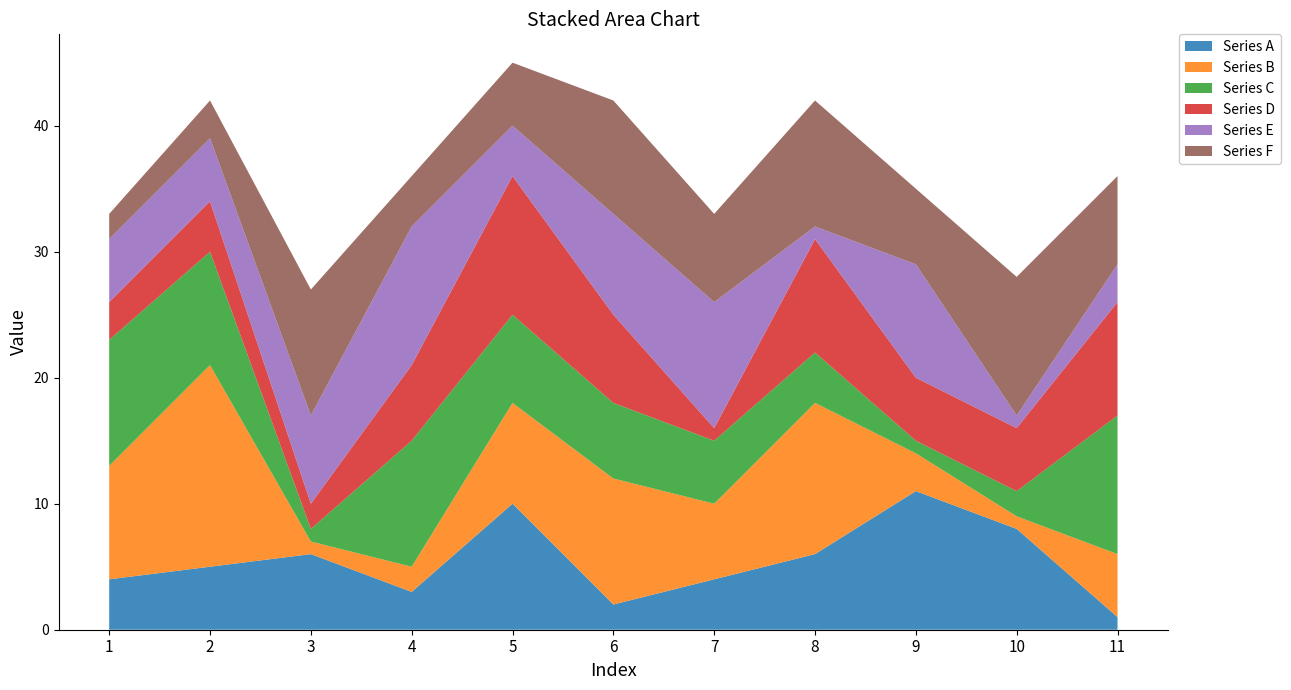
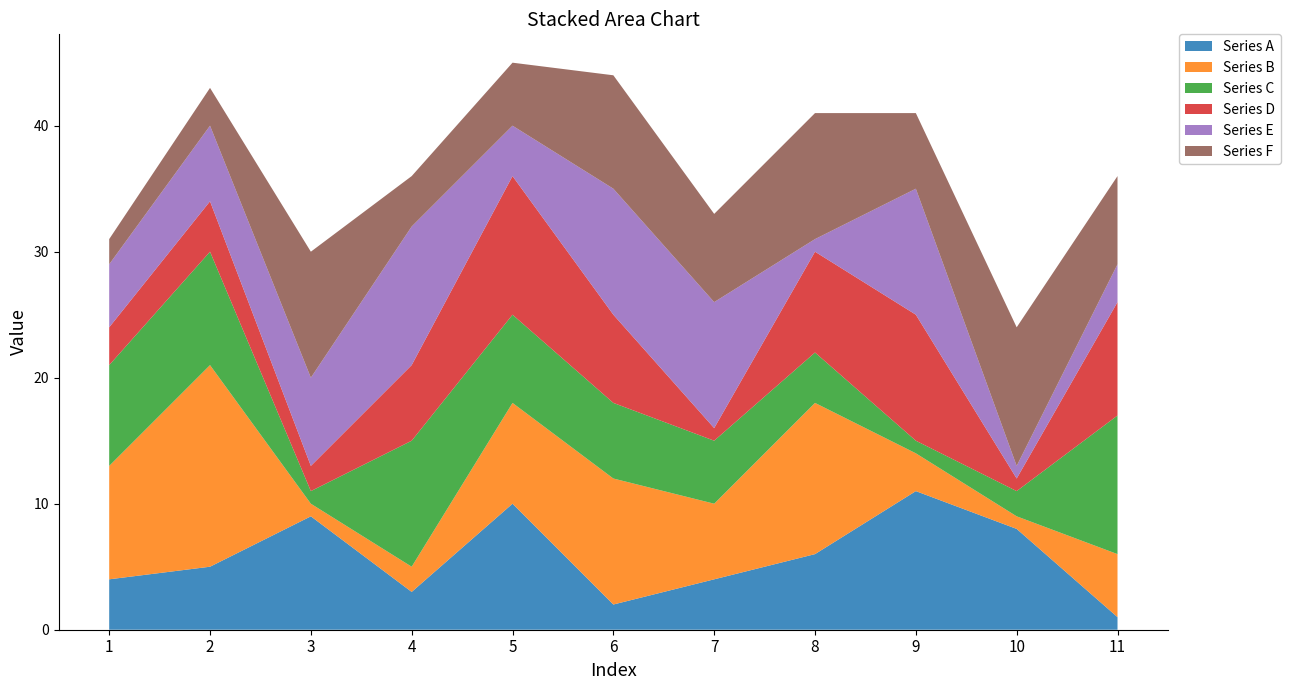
  {
    "Series A": {
      "1": 4,
      "2": 5,
-     "3": 6,
+     "3": 9,
      "4": 3,
      "5": 10,
      "6": 2,
      "7": 4,
      "8": 6,
      "9": 11,
      "10": 8,
      "11": 1
    },
    "Series B": {
      "1": 9,
      "2": 16,
      "3": 1,
      "4": 2,
      "5": 8,
      "6": 10,
      "7": 6,
      "8": 12,
      "9": 3,
      "10": 1,
      "11": 5
    },
    "Series C": {
-     "1": 10,
+     "1": 8,
      "2": 9,
      "3": 1,
      "4": 10,
      "5": 7,
      "6": 6,
      "7": 5,
      "8": 4,
      "9": 1,
      "10": 2,
      "11": 11
    },
    "Series D": {
      "1": 3,
      "2": 4,
      "3": 2,
      "4": 6,
      "5": 11,
      "6": 7,
      "7": 1,
-     "8": 9,
-     "9": 5,
-     "10": 5,
+     "8": 8,
+     "9": 10,
+     "10": 1,
      "11": 9
    },
    "Series E": {
      "1": 5,
-     "2": 5,
+     "2": 6,
      "3": 7,
      "4": 11,
      "5": 4,
-     "6": 8,
+     "6": 10,
      "7": 10,
      "8": 1,
-     "9": 9,
+     "9": 10,
      "10": 1,
      "11": 3
    },
    "Series F": {
      "1": 2,
      "2": 3,
      "3": 10,
      "4": 4,
      "5": 5,
      "6": 9,
      "7": 7,
      "8": 10,
      "9": 6,
      "10": 11,
      "11": 7
    }
  }
